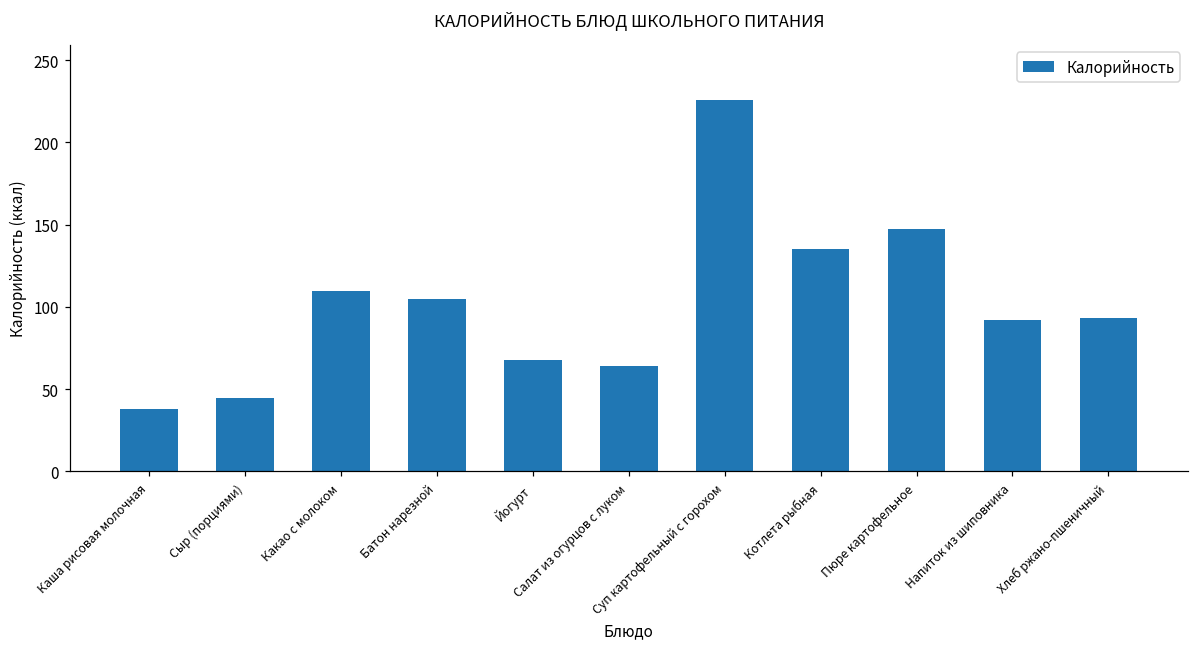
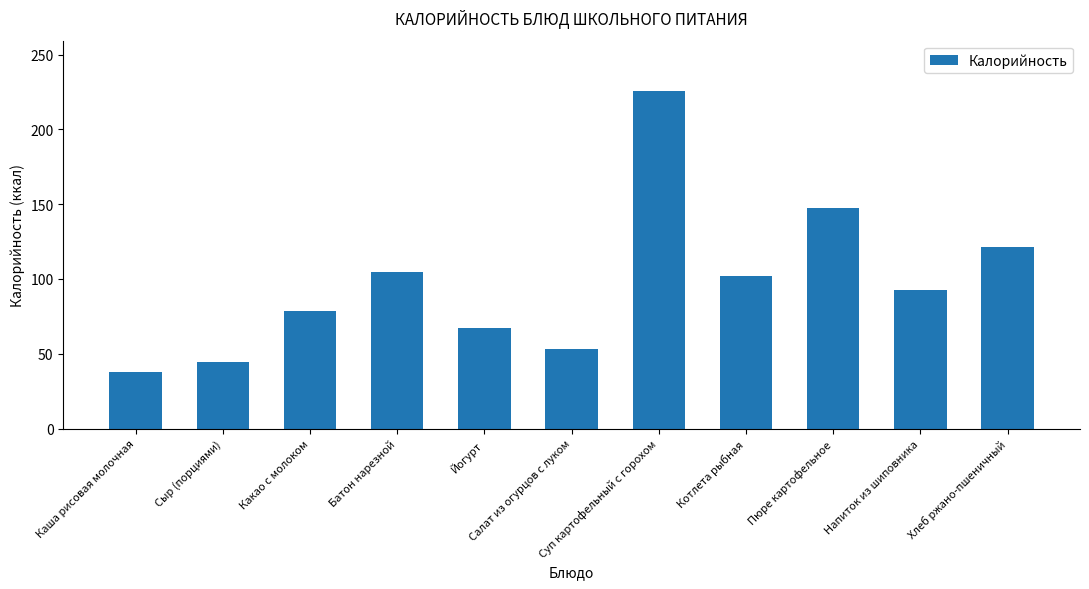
  {
    "Каша рисовая молочная": 38,
    "Сыр (порциями)": 45,
-   "Какао с молоком": 110,
+   "Какао с молоком": 79,
    "Батон нарезной": 105,
    "Йогурт": 68,
-   "Салат из огурцов с луком": 64,
+   "Салат из огурцов с луком": 53,
    "Суп картофельный с горохом": 226,
-   "Котлета рыбная": 136,
+   "Котлета рыбная": 102,
    "Пюре картофельное": 148,
    "Напиток из шиповника": 92,
-   "Хлеб ржано-пшеничный": 93
+   "Хлеб ржано-пшеничный": 121
  }
